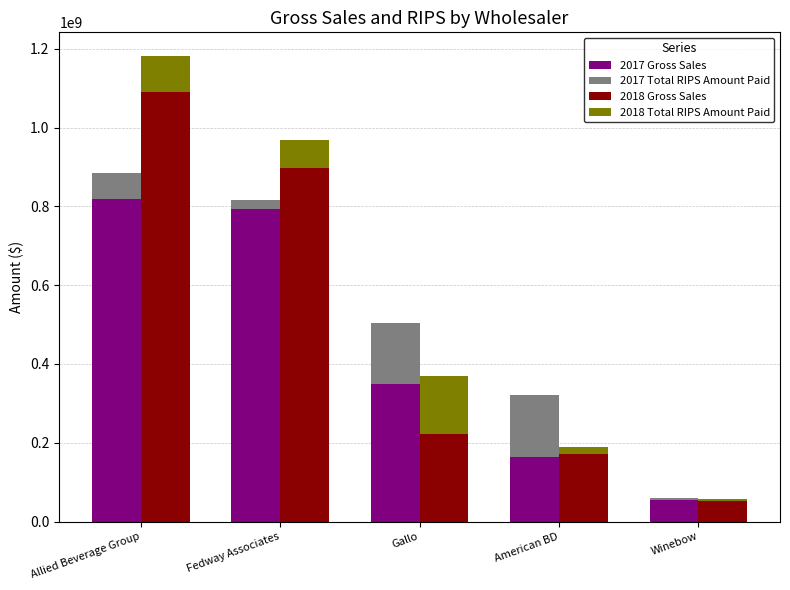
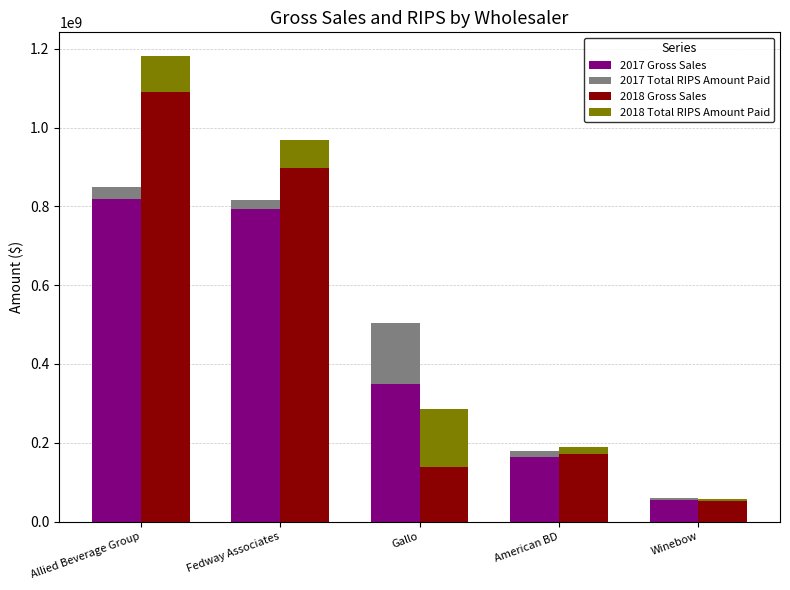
  {
    "2017 Gross Sales": {
      "Allied Beverage Group": 820000000,
      "Fedway Associates": 790000000,
      "Gallo": 350000000,
      "American BD": 160000000,
      "Winebow": 60000000
    },
    "2017 Total RIPS Amount Paid": {
-     "Allied Beverage Group": 70000000,
+     "Allied Beverage Group": 30000000,
      "Fedway Associates": 20000000,
      "Gallo": 160000000,
-     "American BD": 160000000
+     "American BD": 20000000
    },
    "2018 Gross Sales": {
      "Allied Beverage Group": 1090000000,
      "Fedway Associates": 900000000,
-     "Gallo": 220000000,
+     "Gallo": 140000000,
      "American BD": 170000000,
      "Winebow": 50000000
    },
    "2018 Total RIPS Amount Paid": {
      "Allied Beverage Group": 90000000,
      "Fedway Associates": 70000000,
      "Gallo": 150000000,
      "American BD": 20000000
    }
  }
